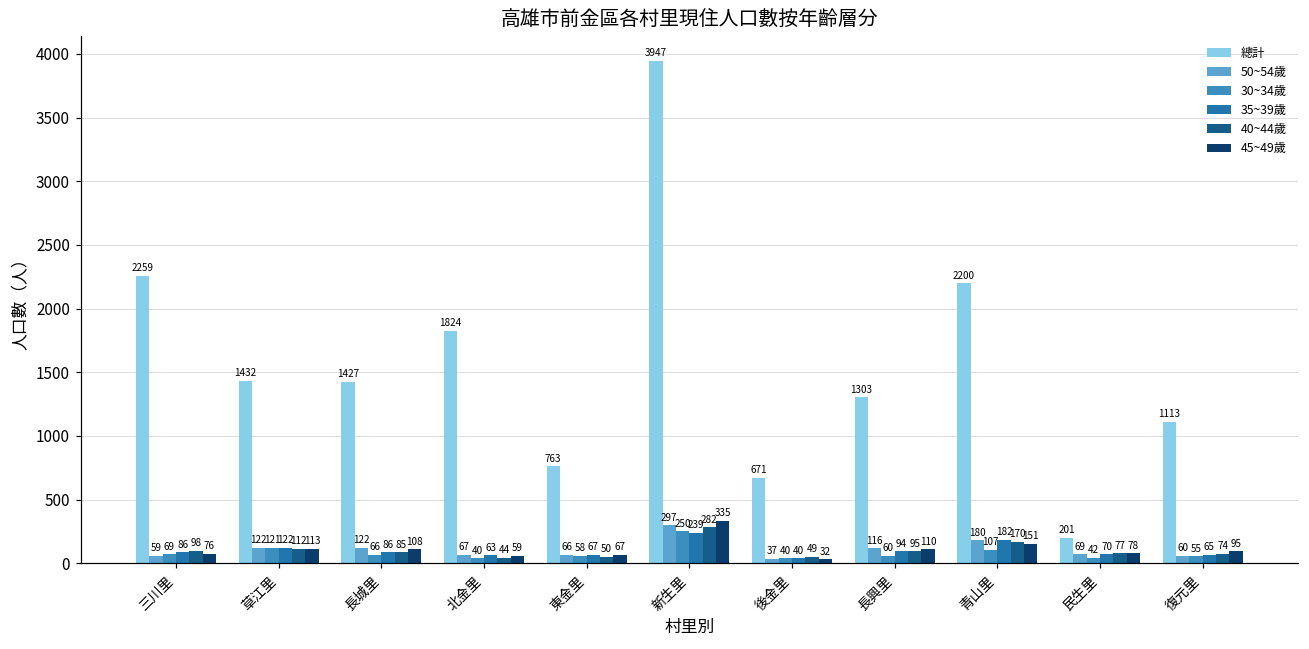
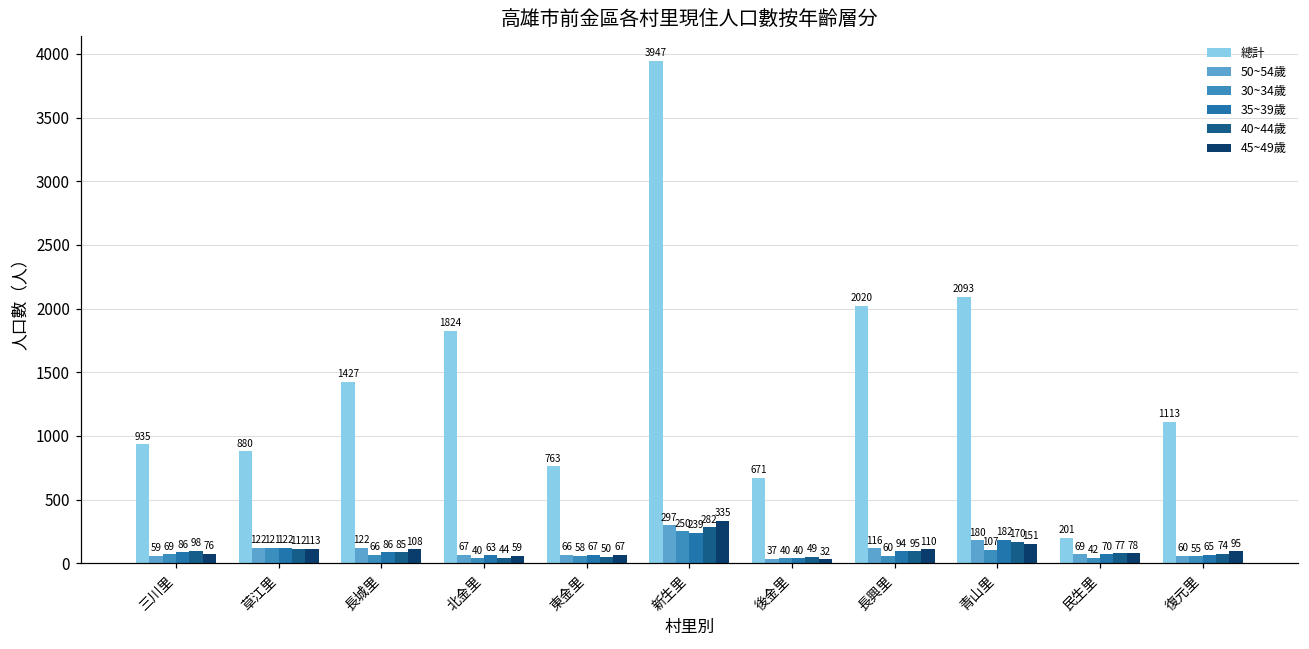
  {
    "總計": {
-     "三川里": 2259,
-     "草江里": 1432,
+     "三川里": 935,
+     "草江里": 880,
      "長城里": 1427,
      "北金里": 1824,
      "東金里": 763,
      "新生里": 3947,
      "後金里": 671,
-     "長興里": 1303,
-     "青山里": 2200,
+     "長興里": 2020,
+     "青山里": 2093,
      "民生里": 201,
      "復元里": 1113
    }
  }
